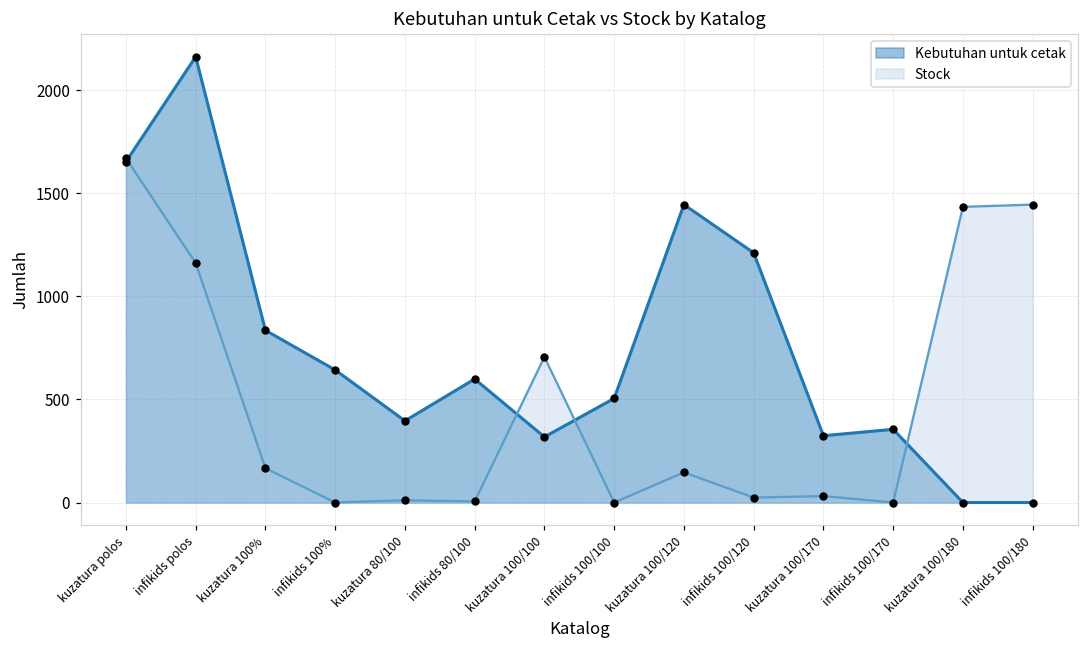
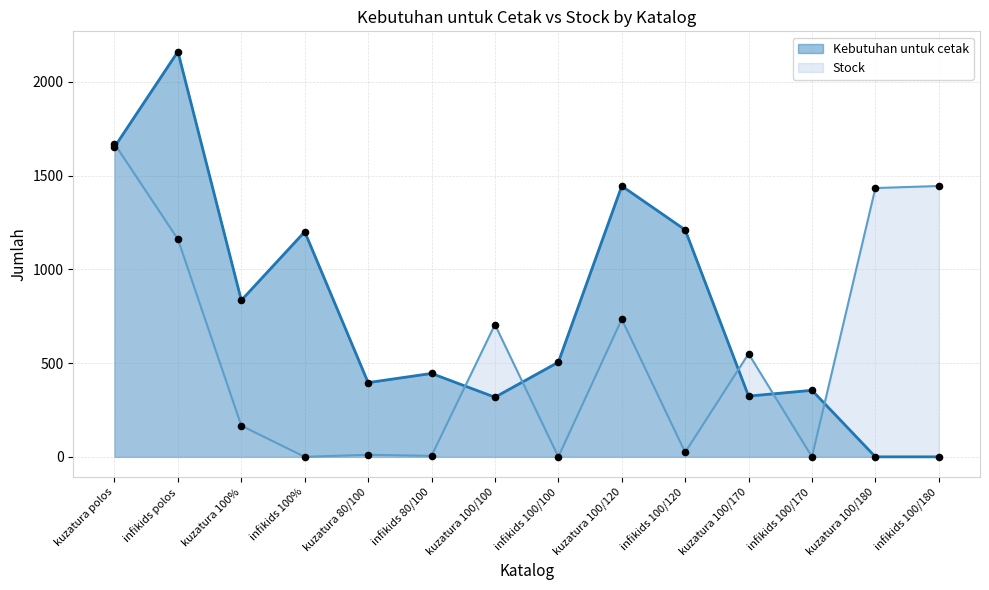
  {
    "Kebutuhan untuk cetak": {
      "kuzatura polos": 1650,
      "infikids polos": 2160,
      "kuzatura 100%": 840,
-     "infikids 100%": 640,
+     "infikids 100%": 1200,
      "kuzatura 80/100": 400,
-     "infikids 80/100": 600,
+     "infikids 80/100": 450,
      "kuzatura 100/100": 320,
      "infikids 100/100": 510,
      "kuzatura 100/120": 1450,
      "infikids 100/120": 1210,
      "kuzatura 100/170": 320,
      "infikids 100/170": 360,
      "kuzatura 100/180": 0,
      "infikids 100/180": 0
    },
    "Stock": {
      "kuzatura polos": 1670,
      "infikids polos": 1160,
      "kuzatura 100%": 170,
      "infikids 100%": 0,
      "kuzatura 80/100": 10,
      "infikids 80/100": 10,
      "kuzatura 100/100": 710,
      "infikids 100/100": 0,
-     "kuzatura 100/120": 150,
+     "kuzatura 100/120": 730,
      "infikids 100/120": 20,
-     "kuzatura 100/170": 30,
+     "kuzatura 100/170": 550,
      "infikids 100/170": 0,
      "kuzatura 100/180": 1430,
      "infikids 100/180": 1450
    }
  }
